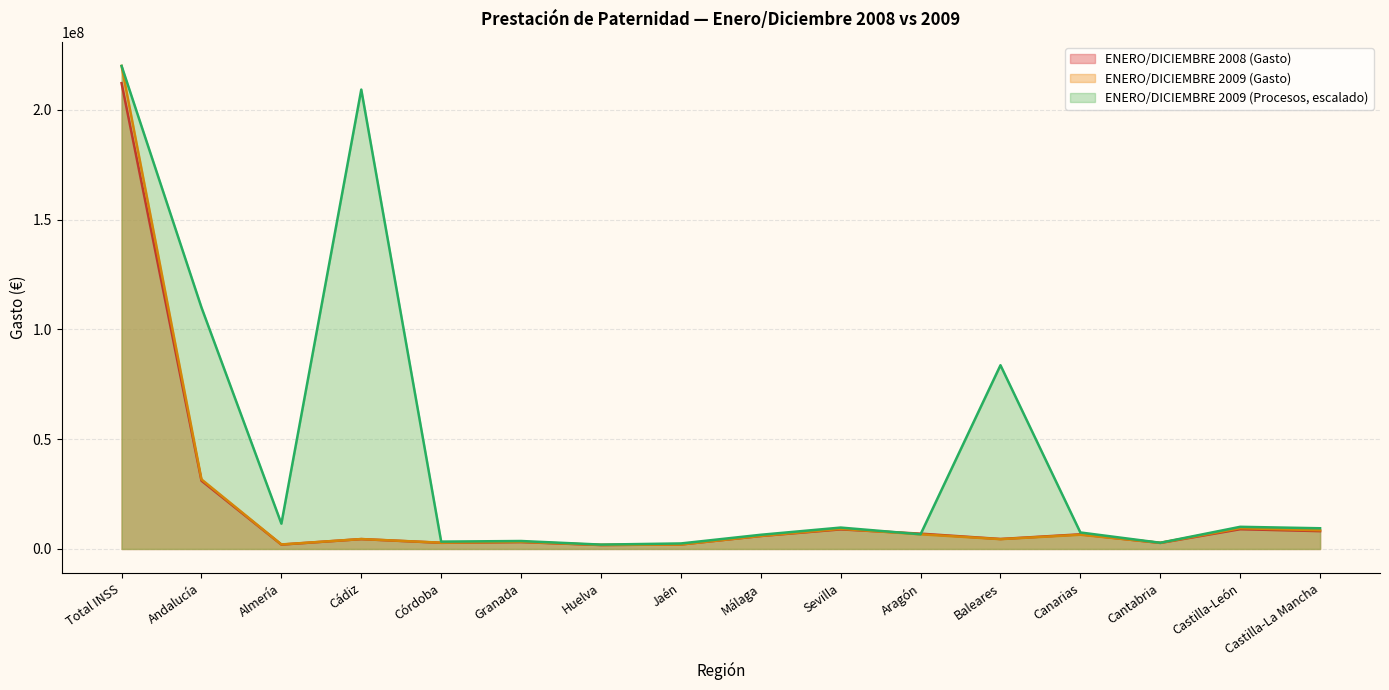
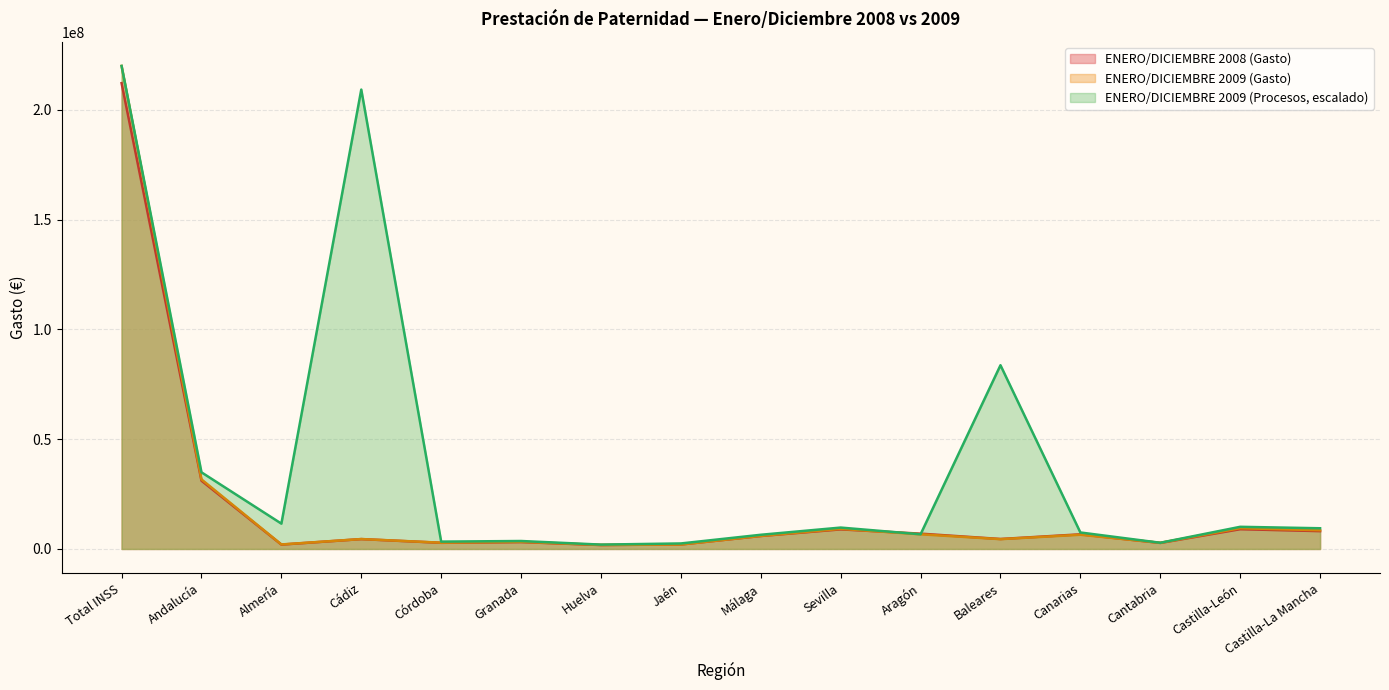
  {
    "ENERO/DICIEMBRE 2009 (Procesos, escalado)": {
-     "Andalucía": 110000000,
+     "Andalucía": 35000000,
      "Almería": 12000000,
      "Cádiz": 209000000,
      "Baleares": 84000000
    }
  }
